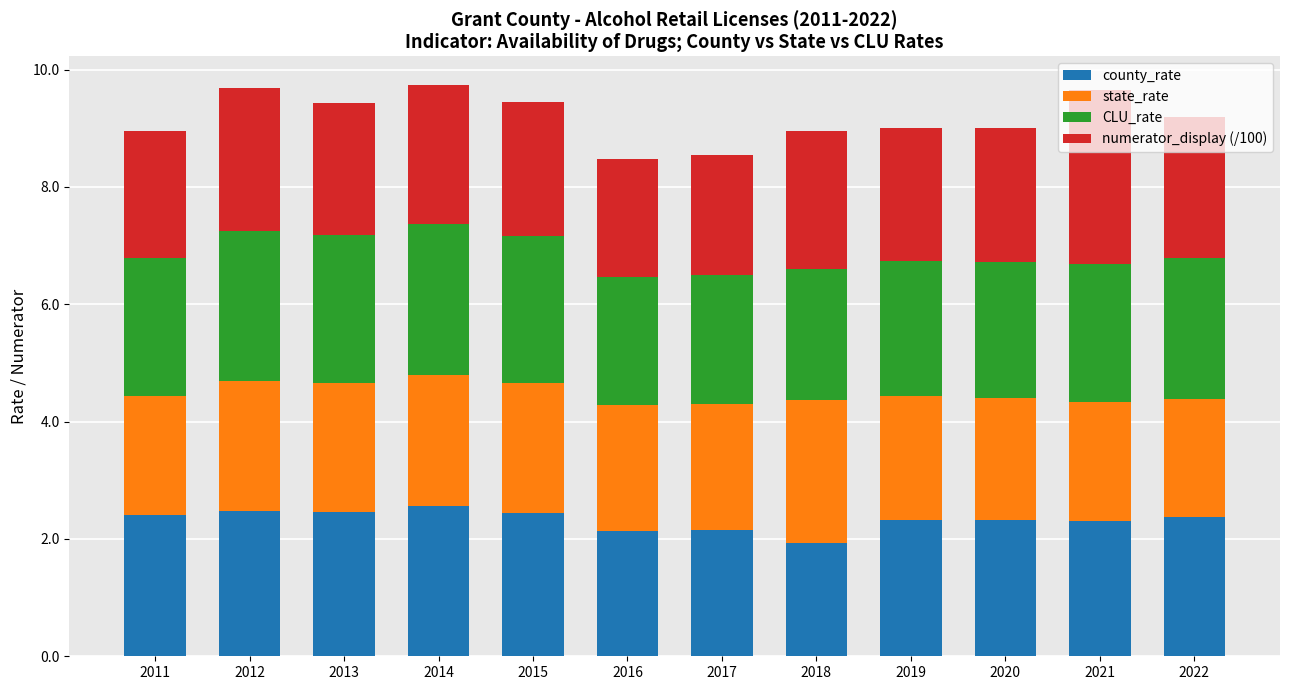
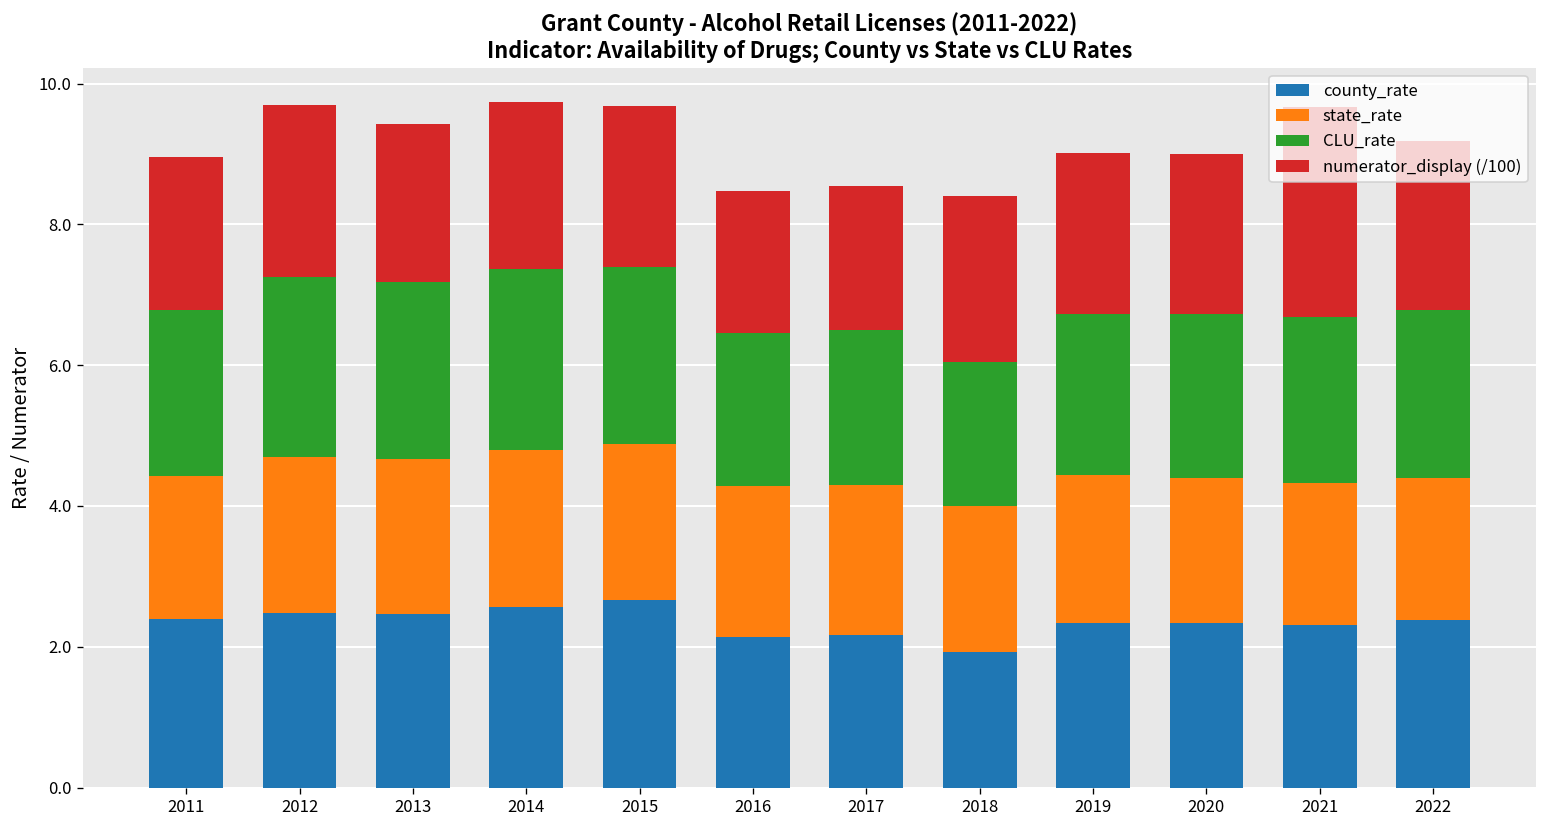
  {
    "county_rate": {
      "2011": 2.4,
      "2012": 2.5,
      "2013": 2.5,
      "2014": 2.6,
-     "2015": 2.4,
+     "2015": 2.7,
      "2016": 2.1,
      "2017": 2.2,
      "2018": 1.9,
      "2019": 2.3,
      "2020": 2.3,
      "2021": 2.3,
      "2022": 2.4
    },
    "state_rate": {
      "2011": 2.0,
      "2012": 2.2,
      "2013": 2.2,
      "2014": 2.2,
      "2015": 2.2,
      "2016": 2.2,
      "2017": 2.1,
-     "2018": 2.4,
+     "2018": 2.1,
      "2019": 2.1,
      "2020": 2.1,
      "2021": 2.0,
      "2022": 2.0
    },
    "CLU_rate": {
      "2011": 2.4,
      "2012": 2.6,
      "2013": 2.5,
      "2014": 2.6,
      "2015": 2.5,
      "2016": 2.2,
      "2017": 2.2,
-     "2018": 2.2,
+     "2018": 2.1,
      "2019": 2.3,
      "2020": 2.3,
      "2021": 2.4,
      "2022": 2.4
    },
    "numerator_display (/100)": {
      "2011": 2.2,
      "2012": 2.4,
      "2013": 2.3,
      "2014": 2.4,
      "2015": 2.3,
      "2016": 2.0,
      "2017": 2.1,
      "2018": 2.3,
      "2019": 2.3,
      "2020": 2.3
    }
  }
